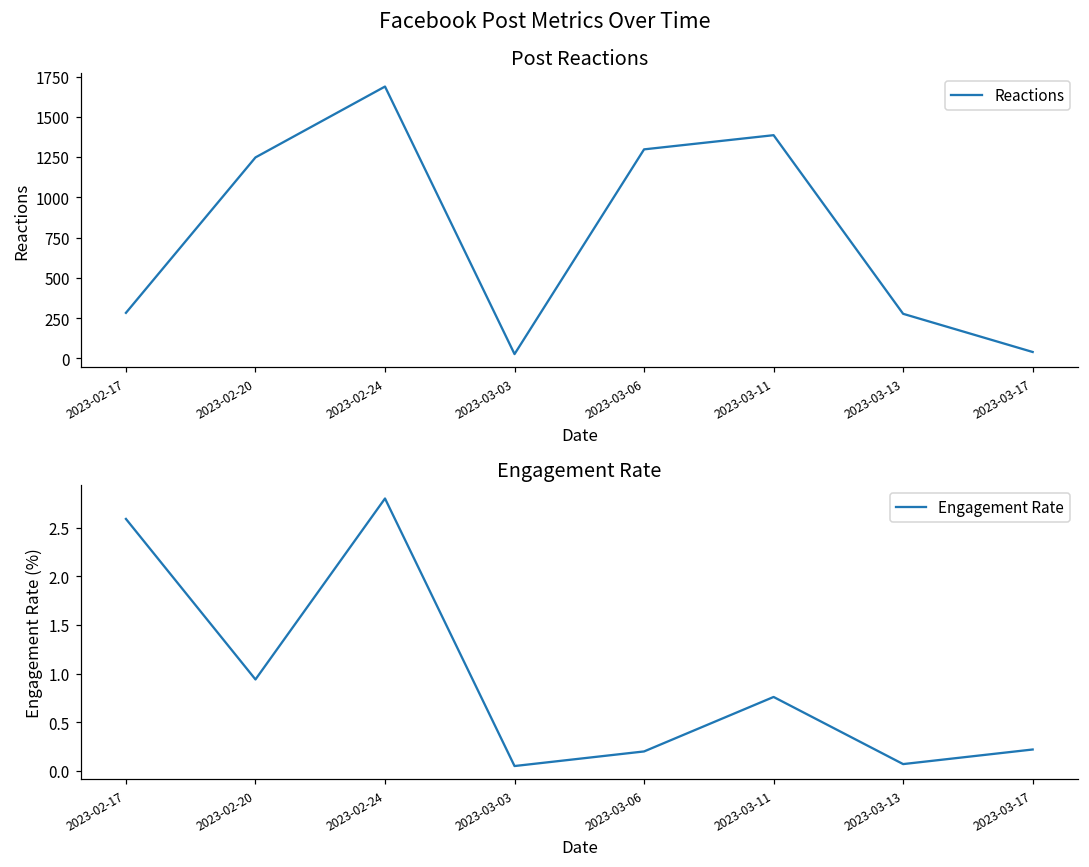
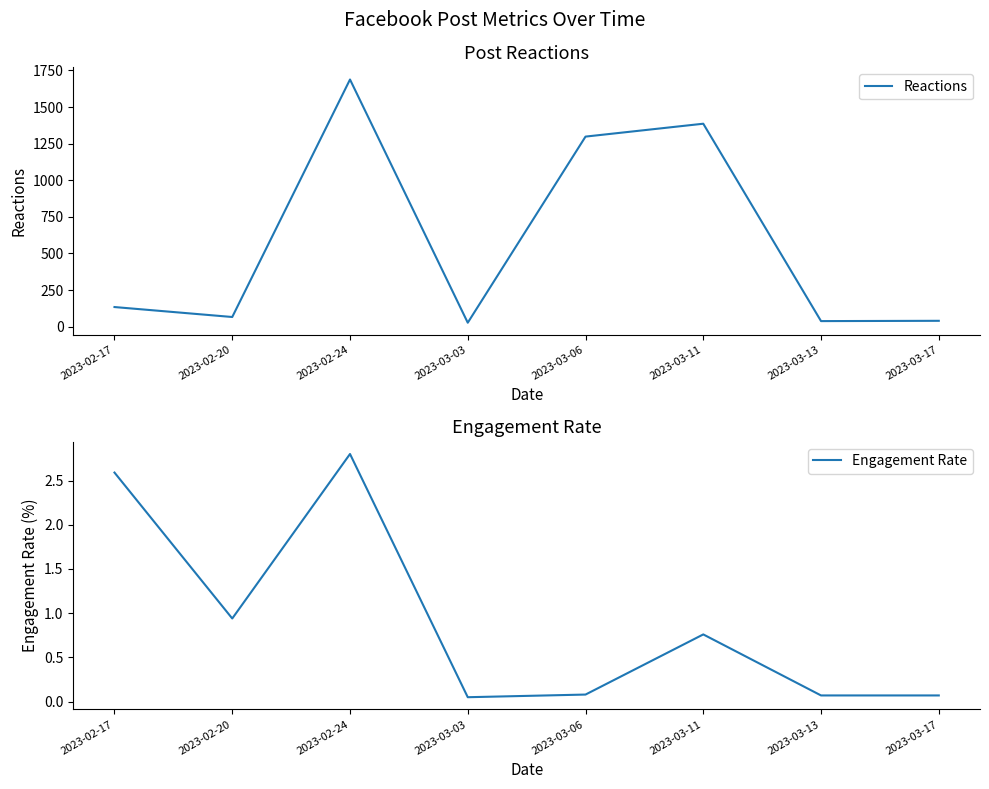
  {
    "Post Reactions": {
-     "2023-02-17": 280,
-     "2023-02-20": 1250,
+     "2023-02-17": 130,
+     "2023-02-20": 70,
      "2023-02-24": 1690,
      "2023-03-03": 30,
      "2023-03-06": 1300,
      "2023-03-11": 1390,
-     "2023-03-13": 280,
+     "2023-03-13": 40,
      "2023-03-17": 40
    },
    "Engagement Rate": {
      "2023-02-17": 2.6,
      "2023-02-20": 0.9,
      "2023-02-24": 2.8,
      "2023-03-03": 0.1,
-     "2023-03-06": 0.2,
+     "2023-03-06": 0.1,
      "2023-03-11": 0.8,
      "2023-03-13": 0.1,
-     "2023-03-17": 0.2
+     "2023-03-17": 0.1
    }
  }
